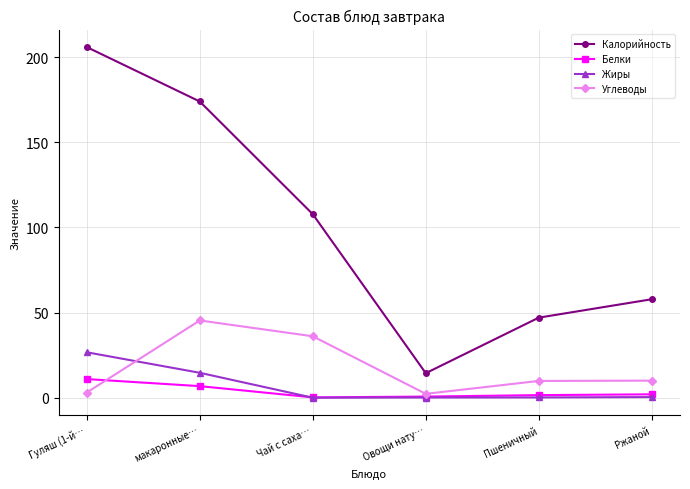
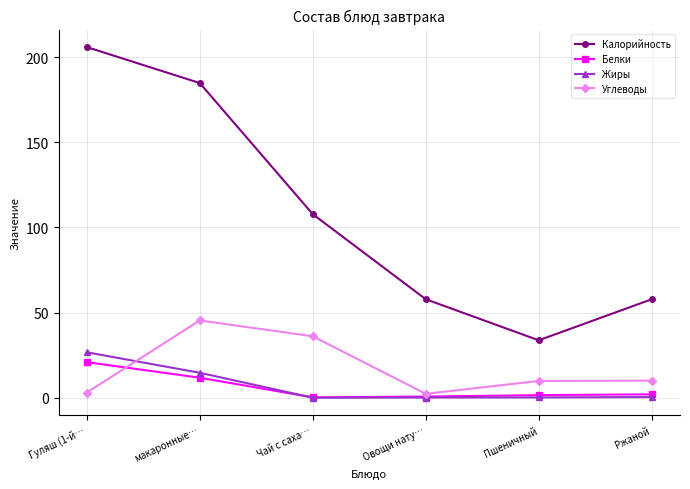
  {
    "Калорийность": {
      "Гуляш (1-й…": 206,
-     "макаронные…": 174,
+     "макаронные…": 185,
      "Чай с саха…": 108,
-     "Овощи нату…": 14,
-     "Пшеничный": 47,
+     "Овощи нату…": 58,
+     "Пшеничный": 34,
      "Ржаной": 58
    },
    "Белки": {
-     "Гуляш (1-й…": 11,
-     "макаронные…": 7,
+     "Гуляш (1-й…": 21,
+     "макаронные…": 12,
      "Ржаной": 2
    },
    "Жиры": {
      "Гуляш (1-й…": 27,
      "макаронные…": 15,
      "Ржаной": 0
    },
    "Углеводы": {
      "Гуляш (1-й…": 3,
      "макаронные…": 45,
      "Чай с саха…": 36,
      "Овощи нату…": 2,
      "Пшеничный": 10,
      "Ржаной": 10
    }
  }
